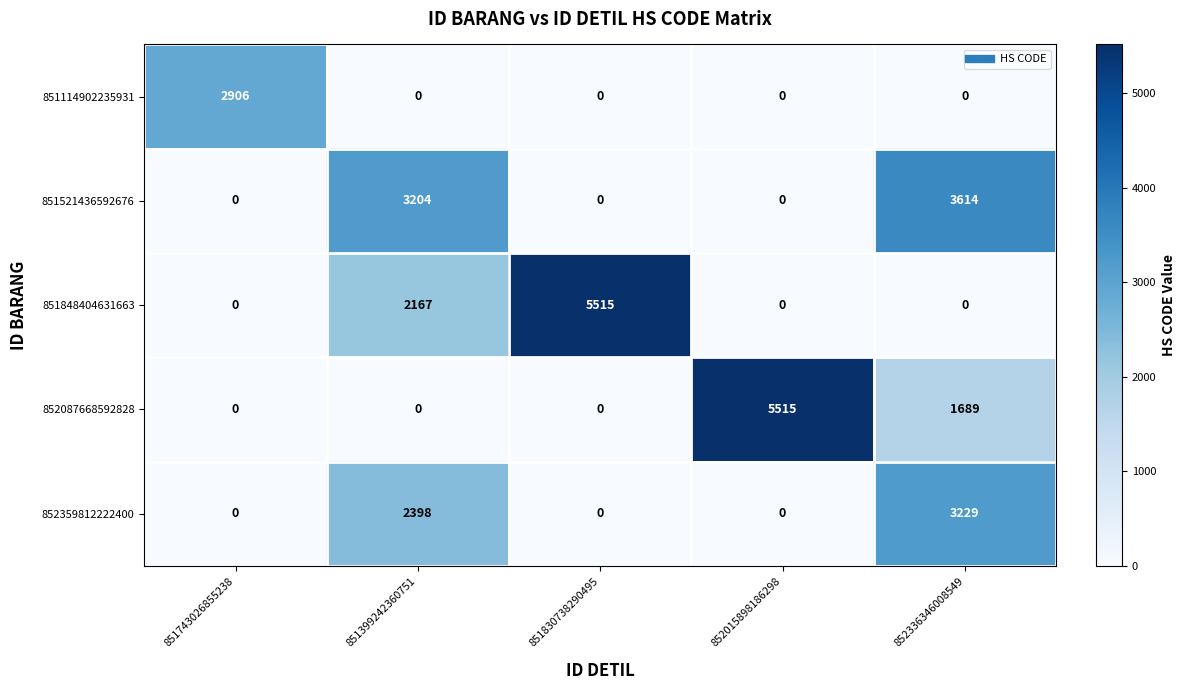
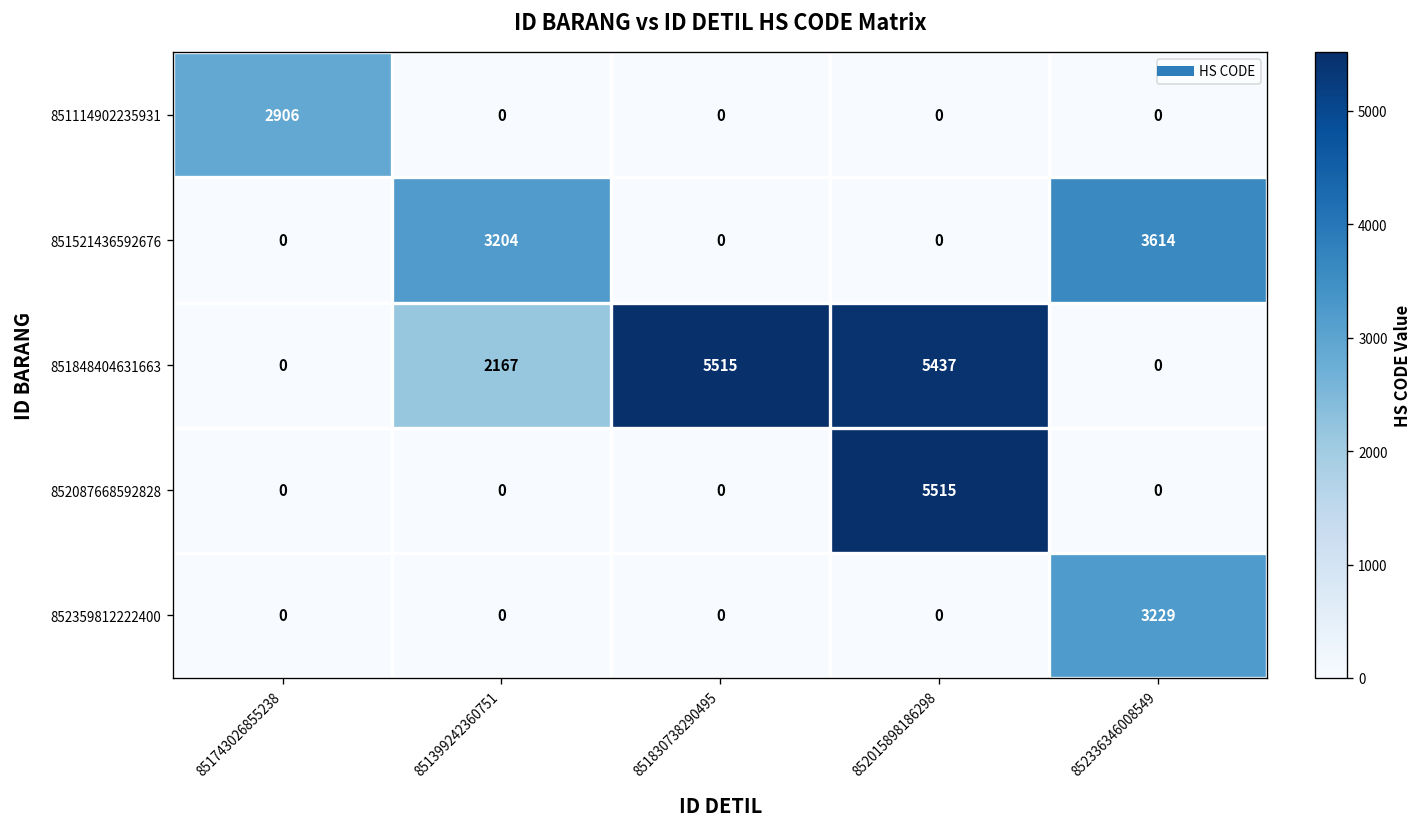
  {
    "851114902235931": {
      "851743026855238": 2906,
      "851399242360751": 0,
      "851830738290495": 0,
      "852015898186298": 0,
      "852336346008549": 0
    },
    "851521436592676": {
      "851743026855238": 0,
      "851399242360751": 3204,
      "851830738290495": 0,
      "852015898186298": 0,
      "852336346008549": 3614
    },
    "851848404631663": {
      "851743026855238": 0,
      "851399242360751": 2167,
      "851830738290495": 5515,
-     "852015898186298": 0,
+     "852015898186298": 5437,
      "852336346008549": 0
    },
    "852087668592828": {
      "851743026855238": 0,
      "851399242360751": 0,
      "851830738290495": 0,
      "852015898186298": 5515,
-     "852336346008549": 1689
+     "852336346008549": 0
    },
    "852359812222400": {
      "851743026855238": 0,
-     "851399242360751": 2398,
+     "851399242360751": 0,
      "851830738290495": 0,
      "852015898186298": 0,
      "852336346008549": 3229
    }
  }
